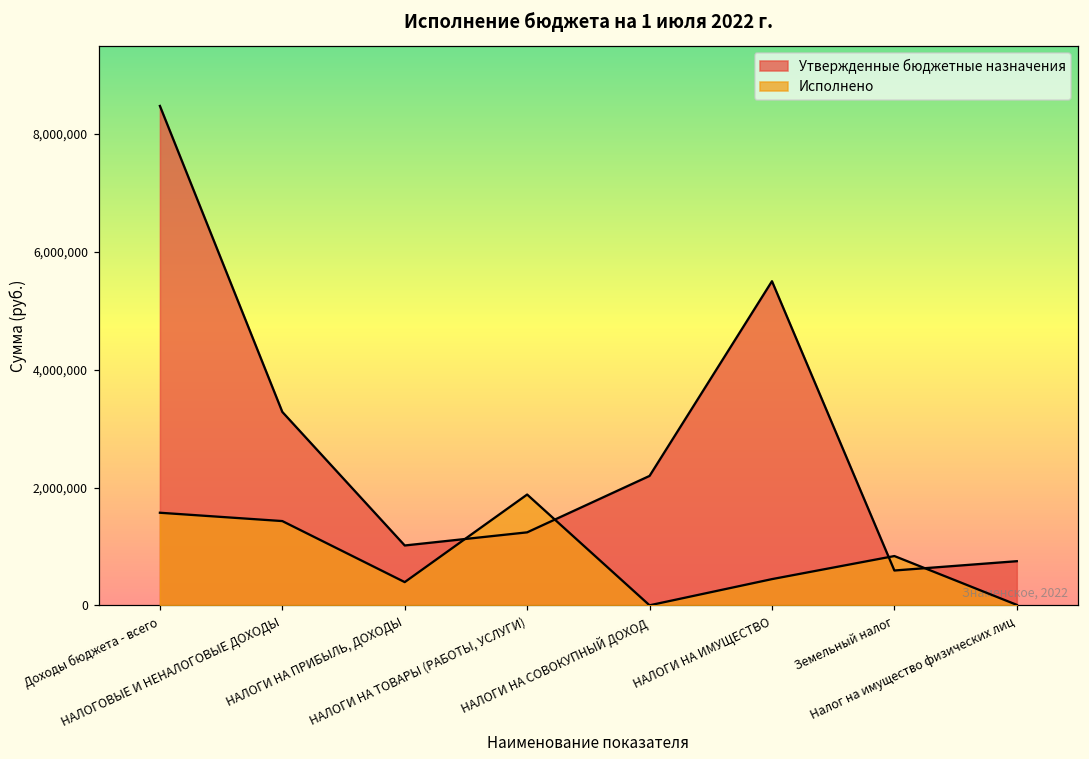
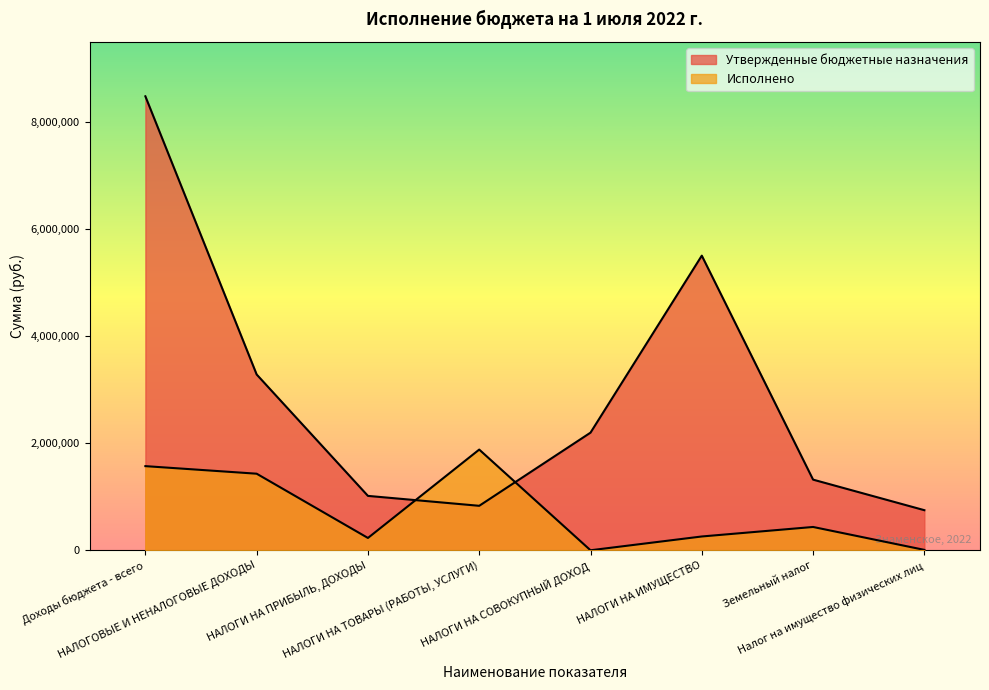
  {
    "Утвержденные бюджетные назначения": {
      "Доходы бюджета - всего": "8,500,000",
      "НАЛОГОВЫЕ И НЕНАЛОГОВЫЕ ДОХОДЫ": "3,300,000",
      "НАЛОГИ НА ПРИБЫЛЬ, ДОХОДЫ": "1,000,000",
-     "НАЛОГИ НА ТОВАРЫ (РАБОТЫ, УСЛУГИ)": "1,200,000",
+     "НАЛОГИ НА ТОВАРЫ (РАБОТЫ, УСЛУГИ)": "800,000",
      "НАЛОГИ НА СОВОКУПНЫЙ ДОХОД": "2,200,000",
      "НАЛОГИ НА ИМУЩЕСТВО": "5,500,000",
-     "Земельный налог": "600,000",
+     "Земельный налог": "1,300,000",
      "Налог на имущество физических лиц": "700,000"
    },
    "Исполнено": {
      "Доходы бюджета - всего": "1,600,000",
      "НАЛОГОВЫЕ И НЕНАЛОГОВЫЕ ДОХОДЫ": "1,400,000",
-     "НАЛОГИ НА ПРИБЫЛЬ, ДОХОДЫ": "400,000",
+     "НАЛОГИ НА ПРИБЫЛЬ, ДОХОДЫ": "200,000",
      "НАЛОГИ НА ТОВАРЫ (РАБОТЫ, УСЛУГИ)": "1,900,000",
      "НАЛОГИ НА СОВОКУПНЫЙ ДОХОД": "0",
-     "НАЛОГИ НА ИМУЩЕСТВО": "400,000",
-     "Земельный налог": "800,000"
+     "НАЛОГИ НА ИМУЩЕСТВО": "300,000",
+     "Земельный налог": "400,000"
    }
  }
